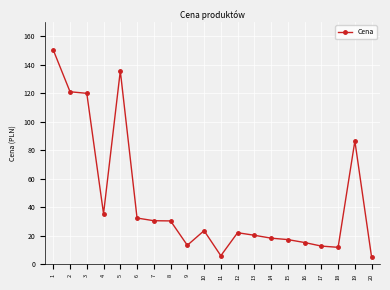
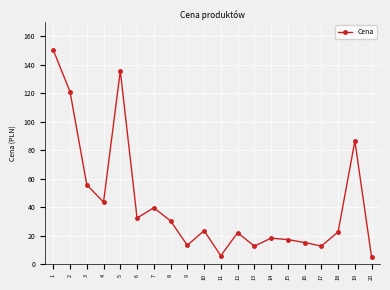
  {
    "1": 150,
    "2": 121,
-   "3": 120,
-   "4": 35,
+   "3": 56,
+   "4": 43,
    "5": 136,
    "6": 32,
-   "7": 30,
+   "7": 40,
    "8": 30,
    "9": 13,
    "10": 23,
    "11": 6,
    "12": 22,
-   "13": 20,
+   "13": 13,
    "14": 18,
    "15": 17,
    "16": 15,
    "17": 13,
-   "18": 12,
+   "18": 23,
    "19": 86,
    "20": 5
  }
